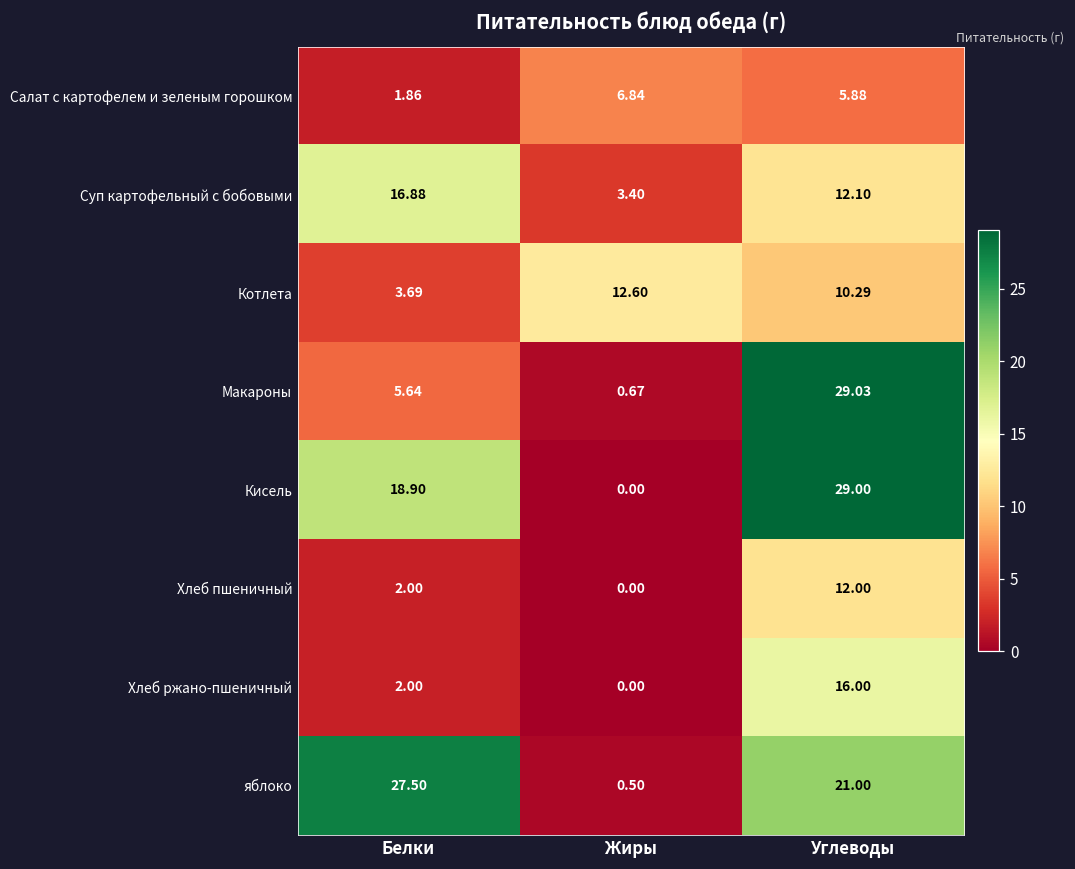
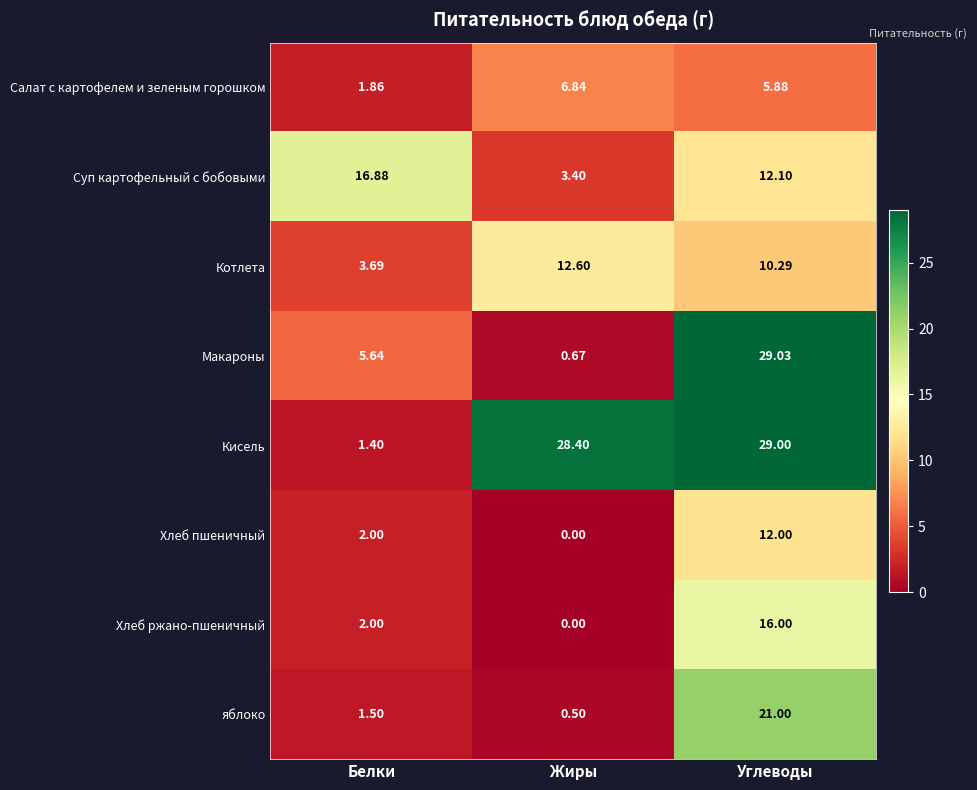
  {
    "Салат с картофелем и зеленым горошком": {
      "Белки": 1.86,
      "Жиры": 6.84,
      "Углеводы": 5.88
    },
    "Суп картофельный с бобовыми": {
      "Белки": 16.88,
      "Жиры": 3.40,
      "Углеводы": 12.10
    },
    "Котлета": {
      "Белки": 3.69,
      "Жиры": 12.60,
      "Углеводы": 10.29
    },
    "Макароны": {
      "Белки": 5.64,
      "Жиры": 0.67,
      "Углеводы": 29.03
    },
    "Кисель": {
-     "Белки": 18.90,
-     "Жиры": 0.00,
+     "Белки": 1.40,
+     "Жиры": 28.40,
      "Углеводы": 29.00
    },
    "Хлеб пшеничный": {
      "Белки": 2.00,
      "Жиры": 0.00,
      "Углеводы": 12.00
    },
    "Хлеб ржано-пшеничный": {
      "Белки": 2.00,
      "Жиры": 0.00,
      "Углеводы": 16.00
    },
    "яблоко": {
-     "Белки": 27.50,
+     "Белки": 1.50,
      "Жиры": 0.50,
      "Углеводы": 21.00
    }
  }
